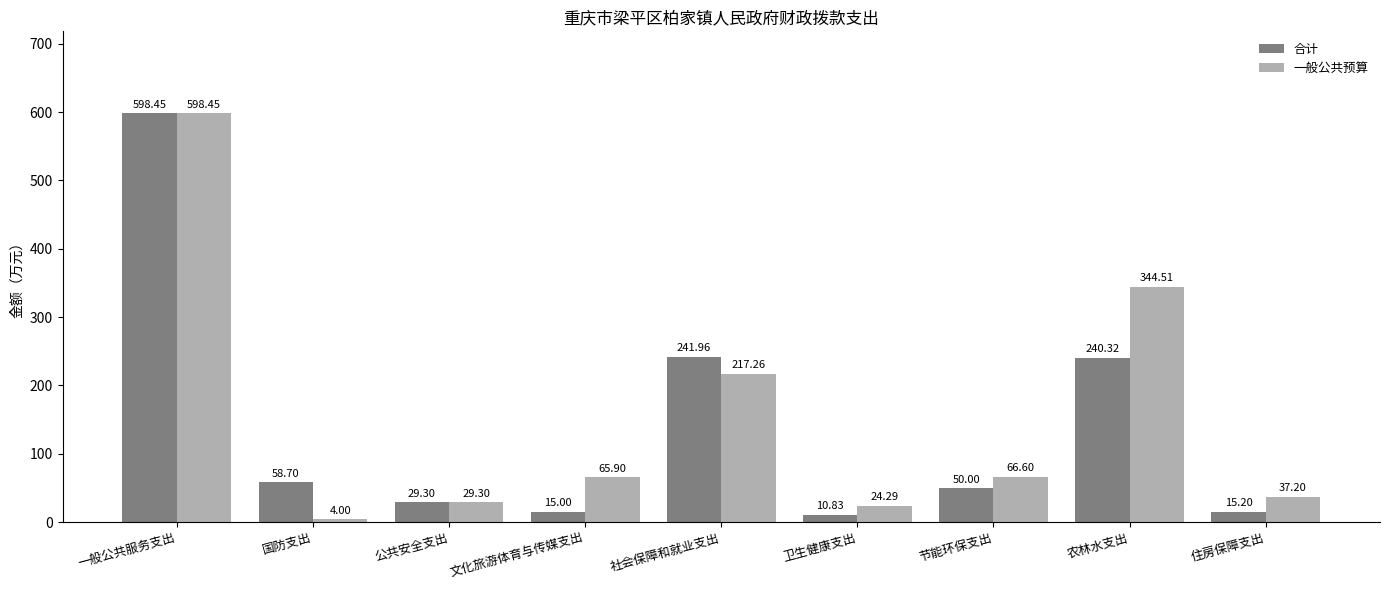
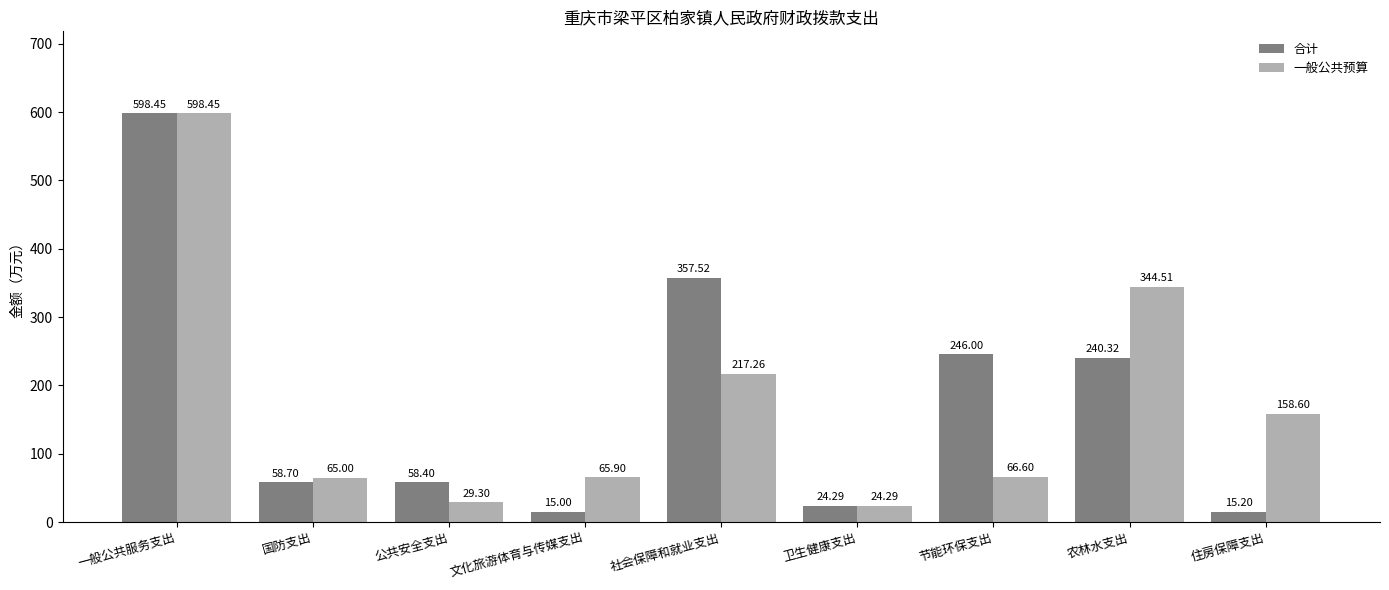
  {
    "合计": {
      "一般公共服务支出": 598.45,
      "国防支出": 58.70,
-     "公共安全支出": 29.30,
+     "公共安全支出": 58.40,
      "文化旅游体育与传媒支出": 15.00,
-     "社会保障和就业支出": 241.96,
-     "卫生健康支出": 10.83,
-     "节能环保支出": 50.00,
+     "社会保障和就业支出": 357.52,
+     "卫生健康支出": 24.29,
+     "节能环保支出": 246.00,
      "农林水支出": 240.32,
      "住房保障支出": 15.20
    },
    "一般公共预算": {
      "一般公共服务支出": 598.45,
-     "国防支出": 4.00,
+     "国防支出": 65.00,
      "公共安全支出": 29.30,
      "文化旅游体育与传媒支出": 65.90,
      "社会保障和就业支出": 217.26,
      "卫生健康支出": 24.29,
      "节能环保支出": 66.60,
      "农林水支出": 344.51,
-     "住房保障支出": 37.20
+     "住房保障支出": 158.60
    }
  }
